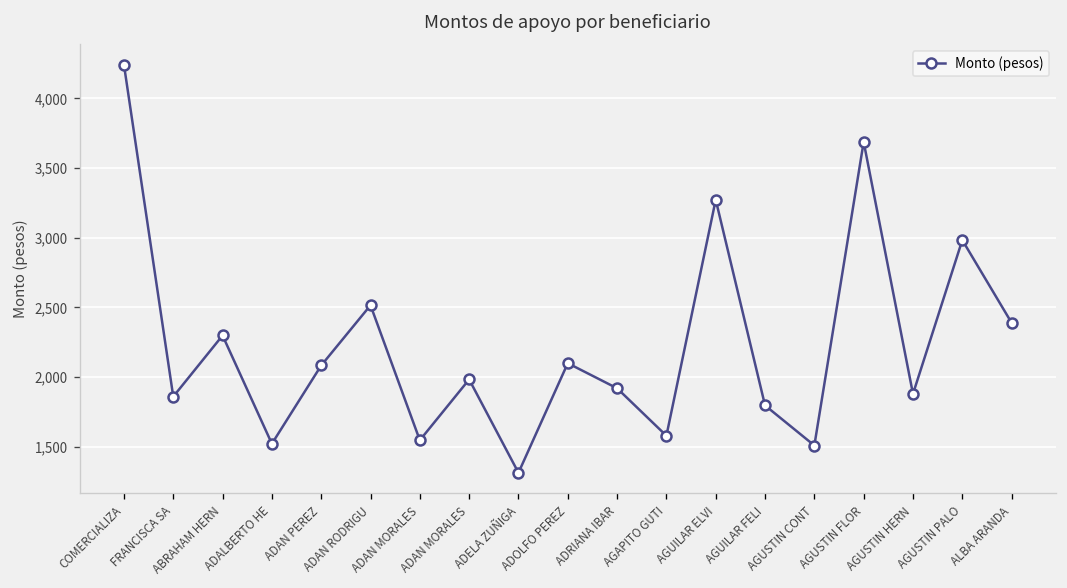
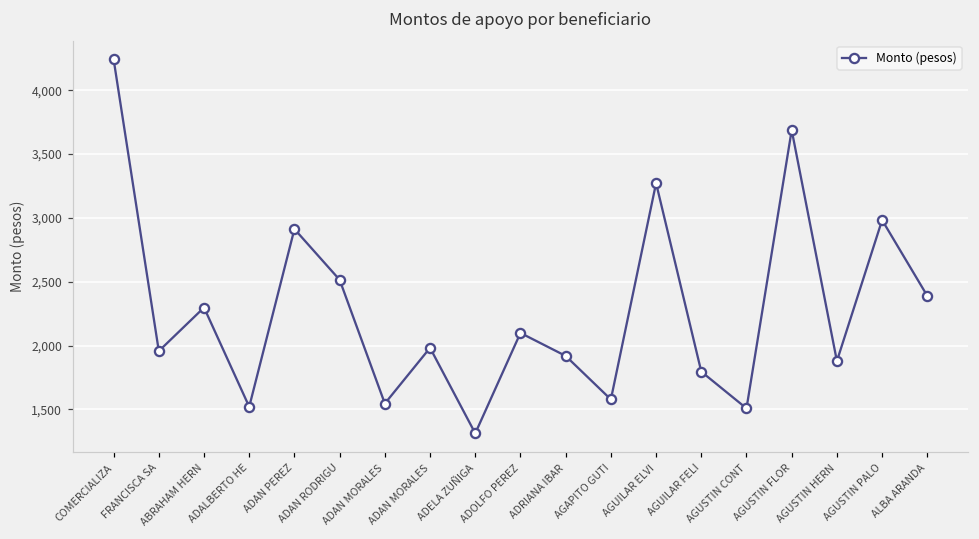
  {
    "COMERCIALIZA": "4,240",
-   "FRANCISCA SA": "1,860",
+   "FRANCISCA SA": "1,960",
    "ABRAHAM HERN": "2,300",
    "ADALBERTO HE": "1,520",
-   "ADAN PEREZ": "2,080",
+   "ADAN PEREZ": "2,910",
    "ADAN RODRIGU": "2,520",
    "ADELA ZUÑIGA": "1,310",
    "ADOLFO PEREZ": "2,100",
    "ADRIANA IBAR": "1,920",
    "AGAPITO GUTI": "1,580",
    "AGUILAR ELVI": "3,270",
    "AGUILAR FELI": "1,800",
    "AGUSTIN CONT": "1,510",
    "AGUSTIN FLOR": "3,690",
    "AGUSTIN HERN": "1,880",
    "AGUSTIN PALO": "2,980",
    "ALBA ARANDA": "2,390"
  }
